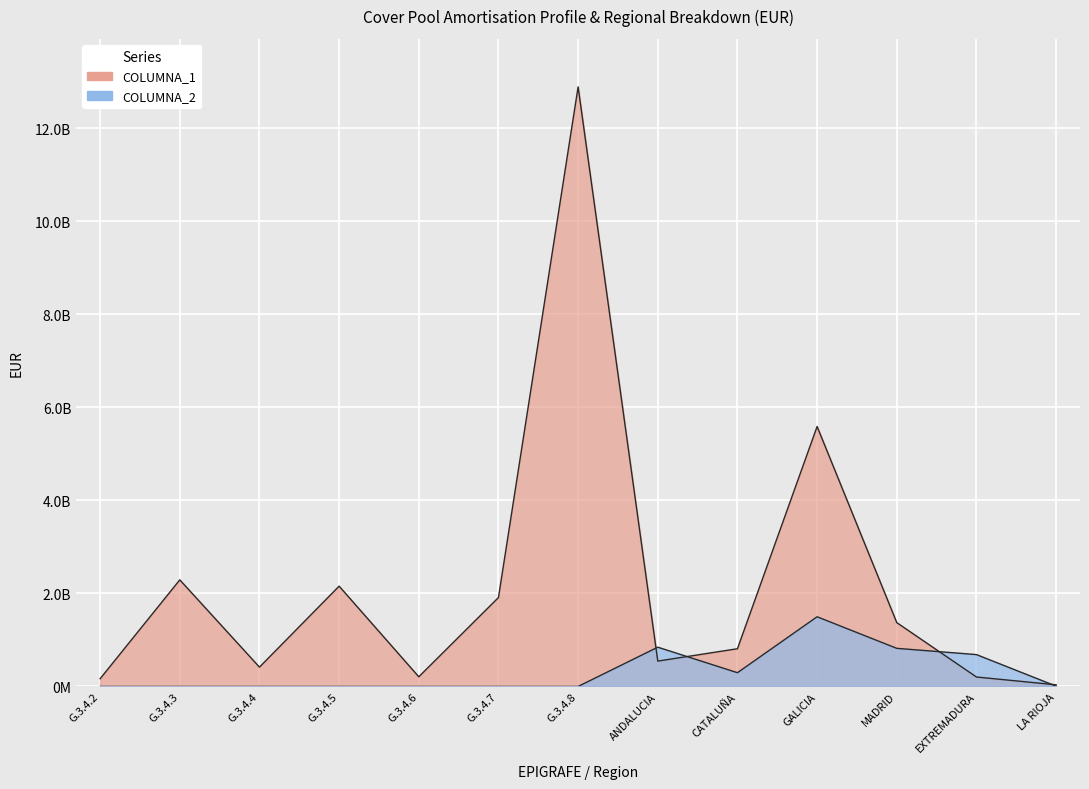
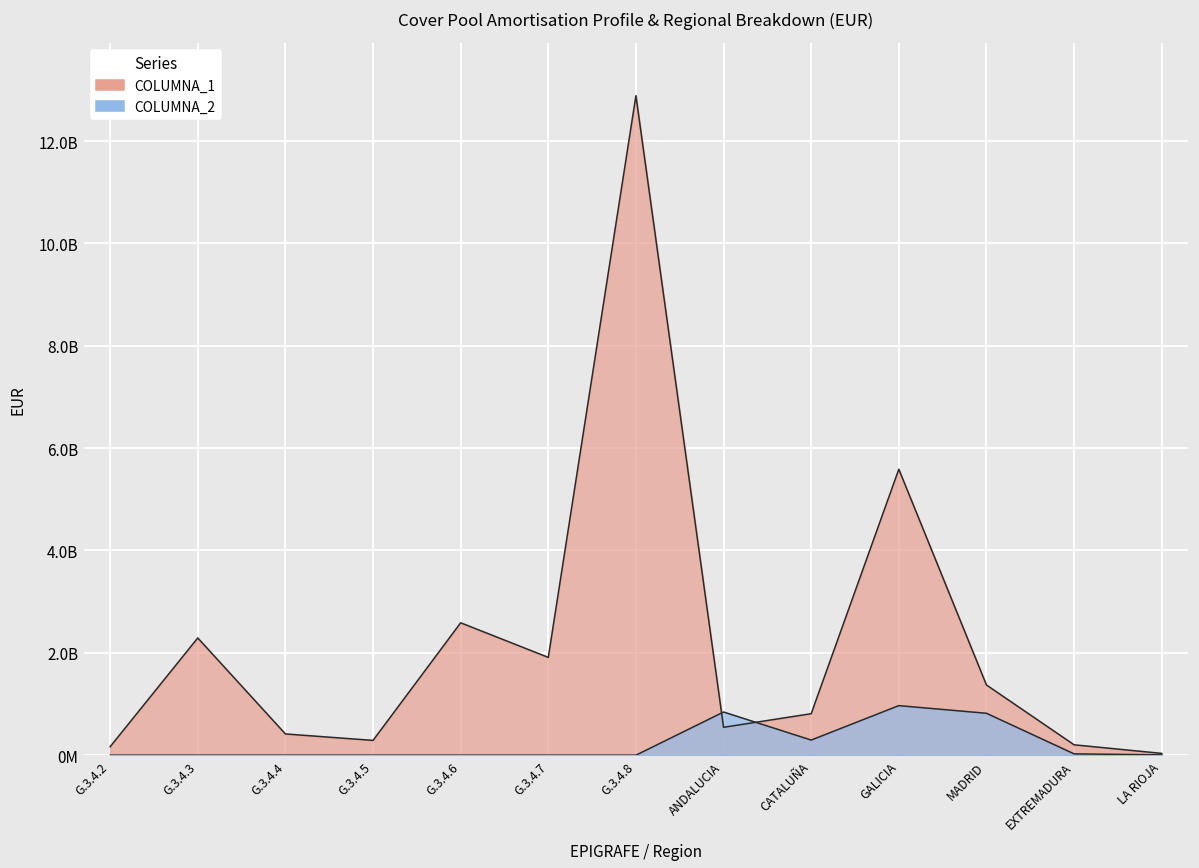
  {
    "COLUMNA_1": {
      "G.3.4.2": 200000000,
      "G.3.4.3": 2300000000,
      "G.3.4.4": 400000000,
-     "G.3.4.5": 2200000000,
-     "G.3.4.6": 200000000,
+     "G.3.4.5": 300000000,
+     "G.3.4.6": 2600000000,
      "G.3.4.7": 1900000000,
      "G.3.4.8": 12900000000,
      "ANDALUCIA": 500000000,
      "CATALUÑA": 800000000,
      "GALICIA": 5600000000,
      "MADRID": 1400000000,
      "EXTREMADURA": 200000000
    },
    "COLUMNA_2": {
      "G.3.4.2": 0,
      "G.3.4.3": 0,
      "G.3.4.4": 0,
      "G.3.4.5": 0,
      "G.3.4.6": 0,
      "G.3.4.7": 0,
      "G.3.4.8": 0,
      "ANDALUCIA": 800000000,
      "CATALUÑA": 300000000,
-     "GALICIA": 1500000000,
+     "GALICIA": 1000000000,
      "MADRID": 800000000,
-     "EXTREMADURA": 700000000
+     "EXTREMADURA": 0
    }
  }
